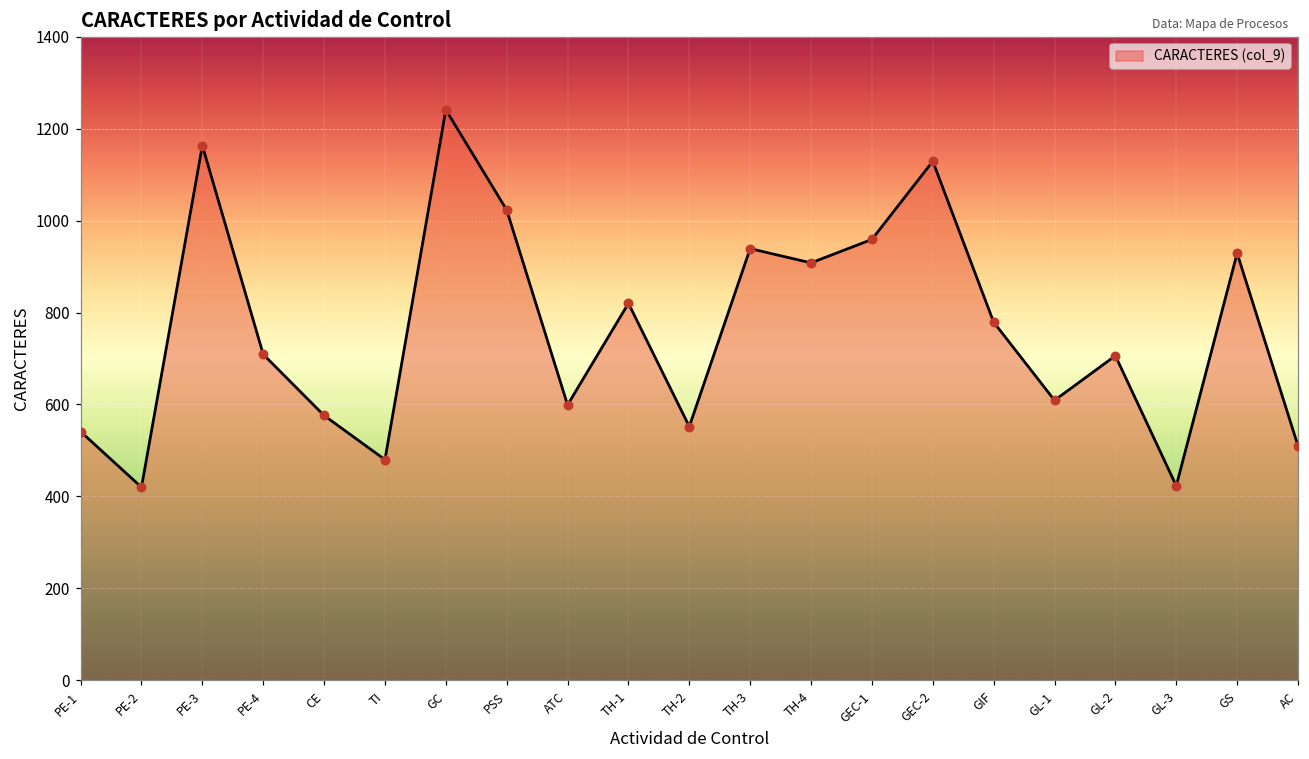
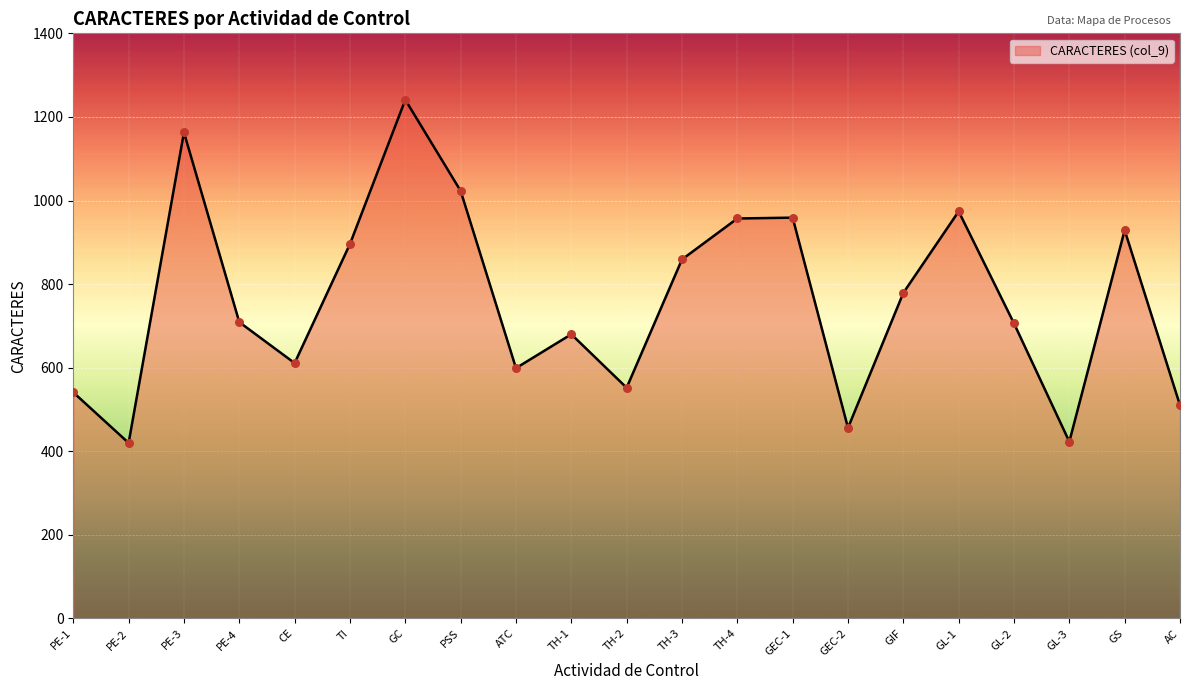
  {
    "PE-1": 540,
    "PE-2": 420,
    "PE-3": 1160,
    "PE-4": 710,
-   "CE": 580,
-   "TI": 480,
+   "CE": 610,
+   "TI": 900,
    "GC": 1240,
    "PSS": 1020,
    "ATC": 600,
-   "TH-1": 820,
+   "TH-1": 680,
    "TH-2": 550,
-   "TH-3": 940,
-   "TH-4": 910,
+   "TH-3": 860,
+   "TH-4": 960,
    "GEC-1": 960,
-   "GEC-2": 1130,
+   "GEC-2": 460,
    "GIF": 780,
-   "GL-1": 610,
+   "GL-1": 970,
    "GL-2": 710,
    "GL-3": 420,
    "GS": 930,
    "AC": 510
  }
